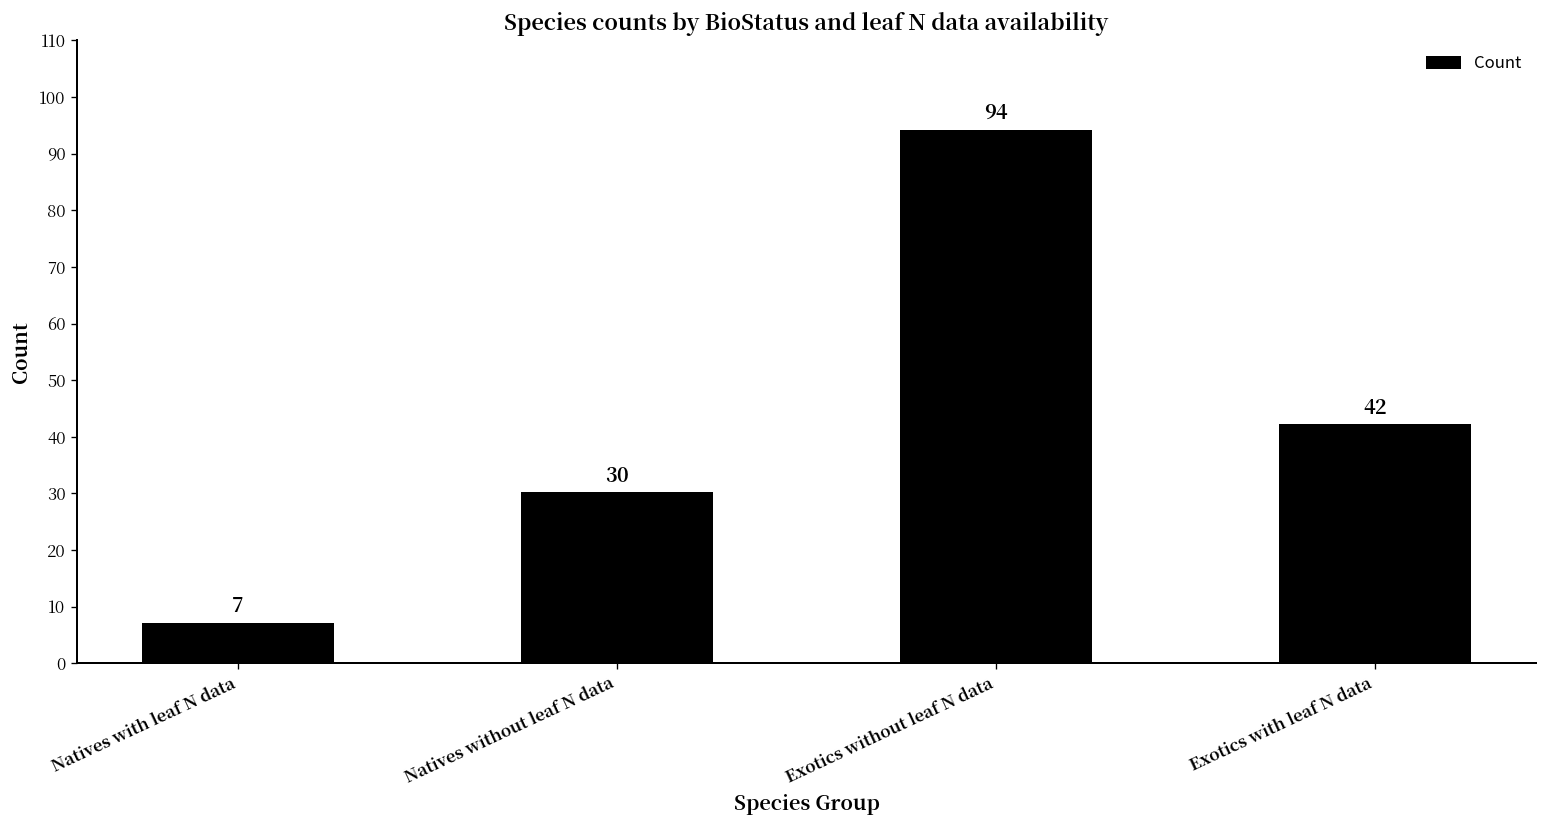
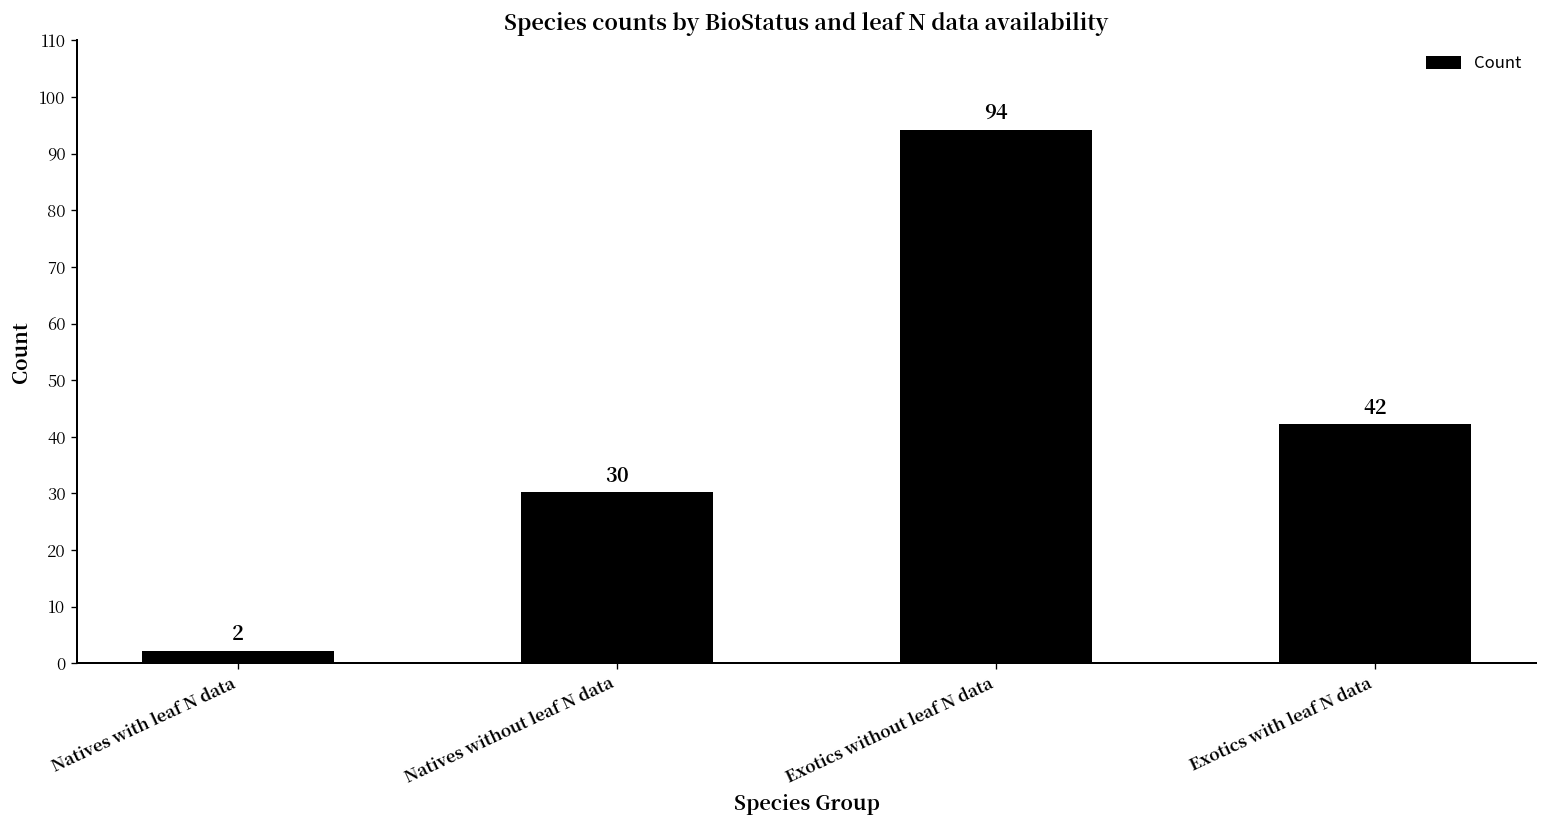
  {
-   "Natives with leaf N data": 7,
+   "Natives with leaf N data": 2,
    "Natives without leaf N data": 30,
    "Exotics without leaf N data": 94,
    "Exotics with leaf N data": 42
  }
